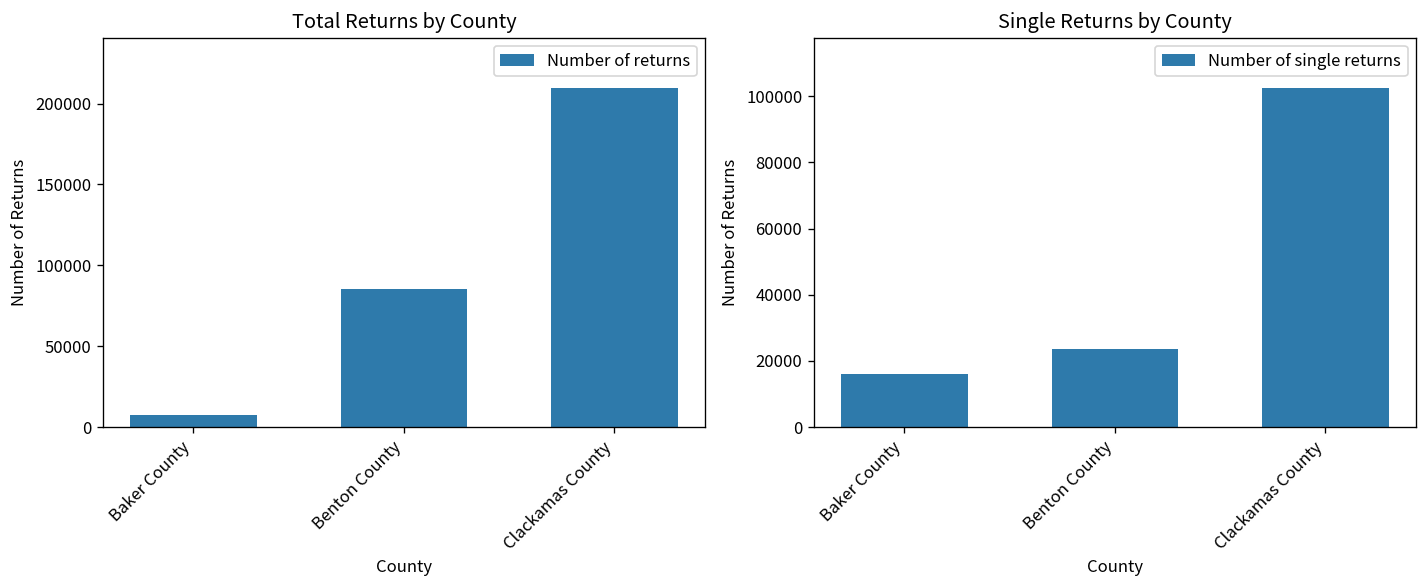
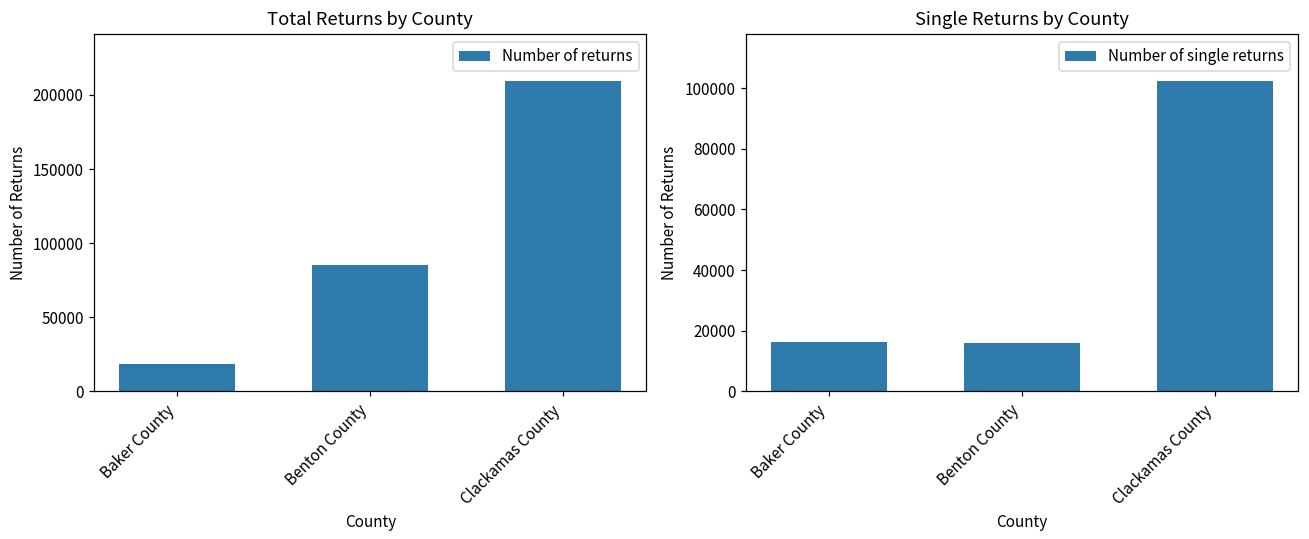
  {
    "Total Returns by County": {
-     "Baker County": 8000,
+     "Baker County": 18000,
      "Benton County": 86000,
      "Clackamas County": 209000
    },
    "Single Returns by County": {
      "Baker County": 16000,
-     "Benton County": 24000,
+     "Benton County": 16000,
      "Clackamas County": 102000
    }
  }
